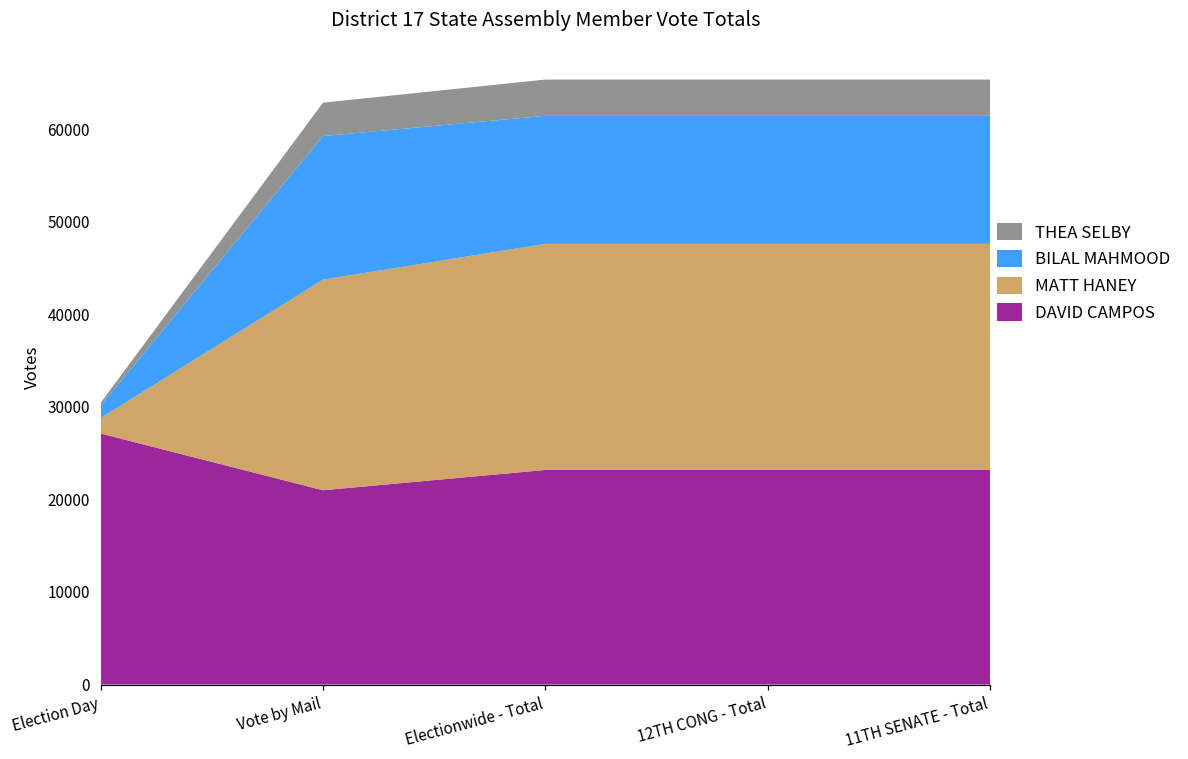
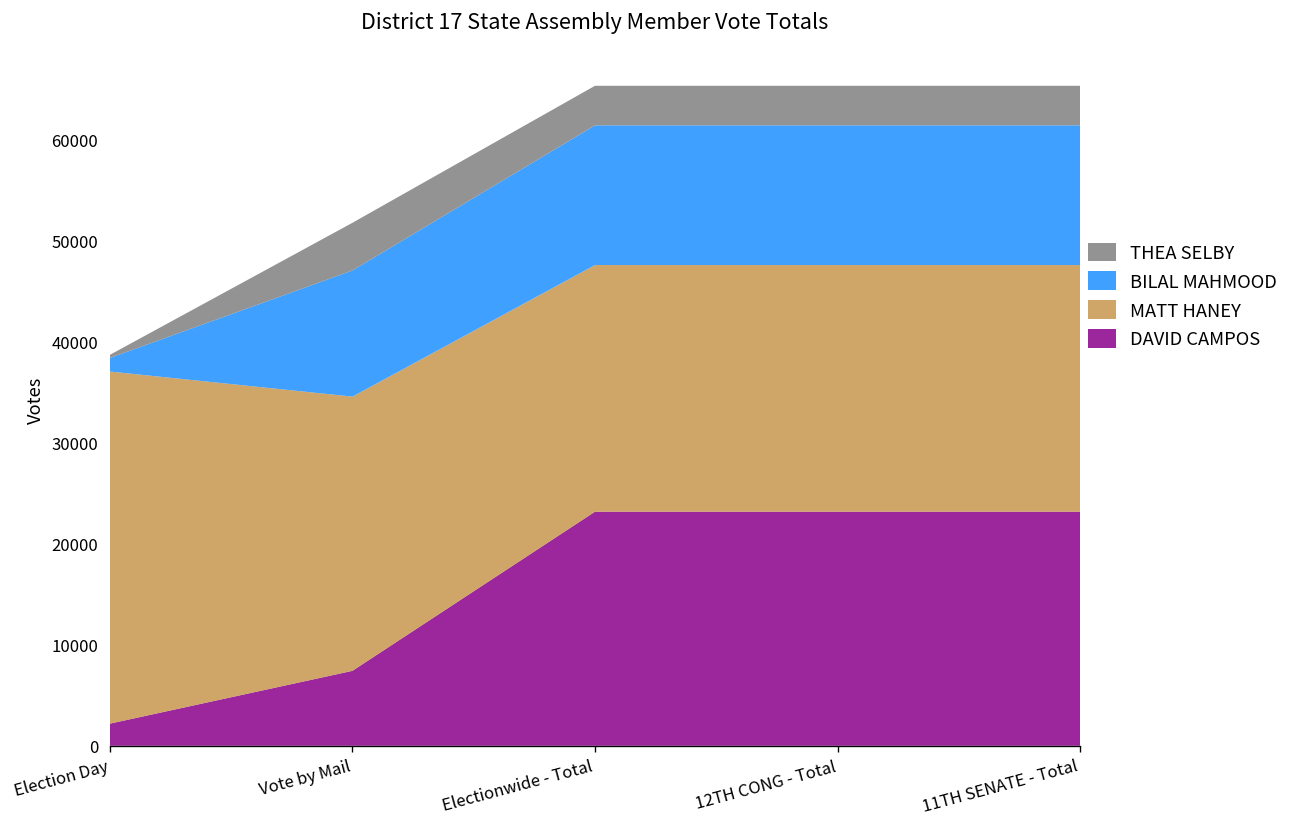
  {
    "DAVID CAMPOS": {
-     "Election Day": 27000,
-     "Vote by Mail": 21000,
+     "Election Day": 2000,
+     "Vote by Mail": 7000,
      "Electionwide - Total": 23000,
      "12TH CONG - Total": 23000,
      "11TH SENATE - Total": 23000
    },
    "MATT HANEY": {
-     "Election Day": 2000,
-     "Vote by Mail": 23000,
+     "Election Day": 35000,
+     "Vote by Mail": 27000,
      "Electionwide - Total": 24000,
      "12TH CONG - Total": 24000,
      "11TH SENATE - Total": 24000
    },
    "BILAL MAHMOOD": {
-     "Vote by Mail": 16000,
+     "Vote by Mail": 12000,
      "Electionwide - Total": 14000,
      "12TH CONG - Total": 14000,
      "11TH SENATE - Total": 14000
    },
    "THEA SELBY": {
-     "Vote by Mail": 4000,
+     "Vote by Mail": 5000,
      "Electionwide - Total": 4000,
      "12TH CONG - Total": 4000,
      "11TH SENATE - Total": 4000
    }
  }
